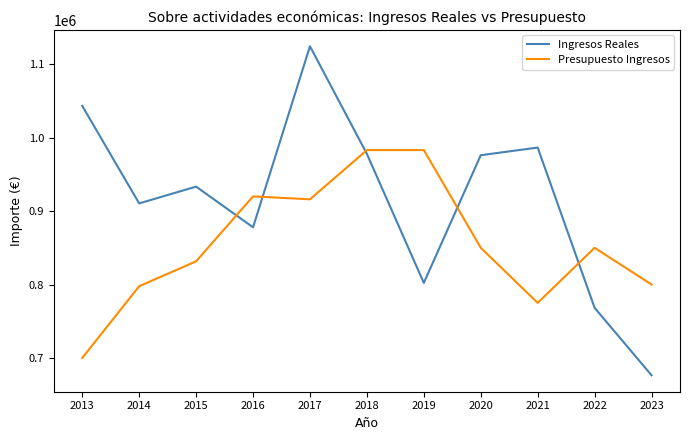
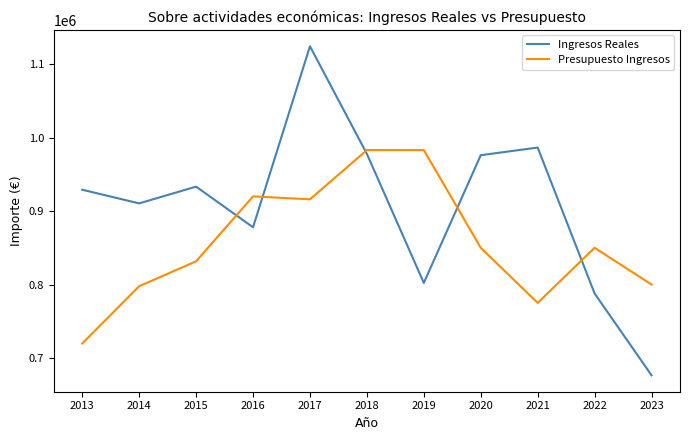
  {
    "Ingresos Reales": {
-     "2013": 1040000,
+     "2013": 930000,
      "2014": 910000,
      "2015": 930000,
      "2016": 880000,
      "2017": 1120000,
      "2018": 980000,
      "2019": 800000,
      "2020": 980000,
      "2021": 990000,
-     "2022": 770000,
+     "2022": 790000,
      "2023": 680000
    },
    "Presupuesto Ingresos": {
-     "2013": 700000,
+     "2013": 720000,
      "2014": 800000,
      "2015": 830000,
      "2016": 920000,
      "2017": 920000,
      "2018": 980000,
      "2019": 980000,
      "2020": 850000,
      "2021": 780000,
      "2022": 850000,
      "2023": 800000
    }
  }
